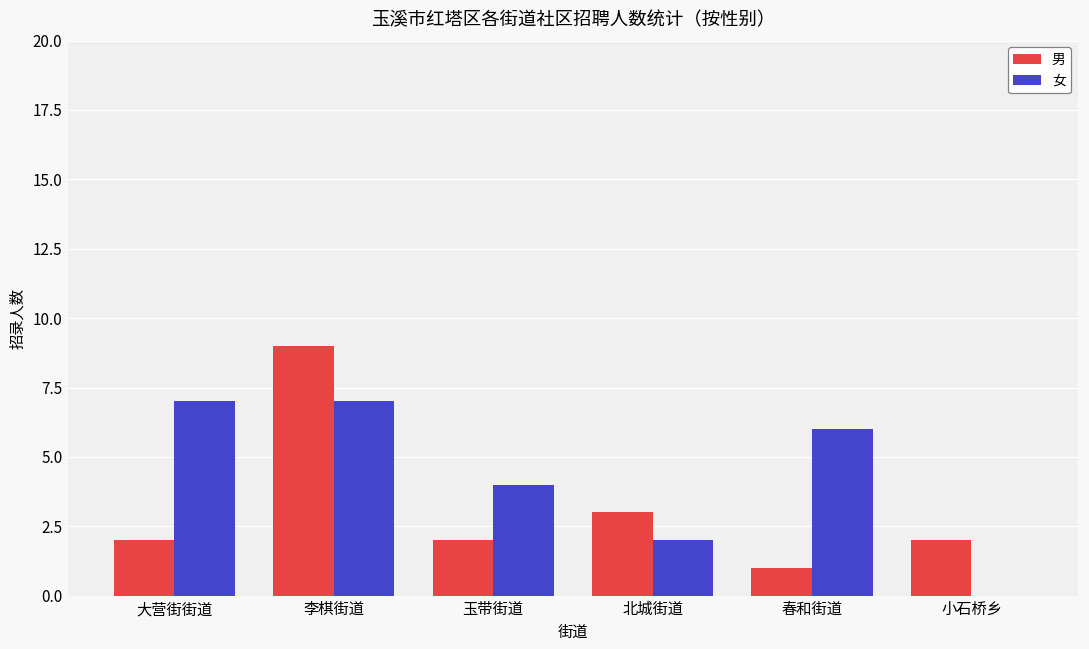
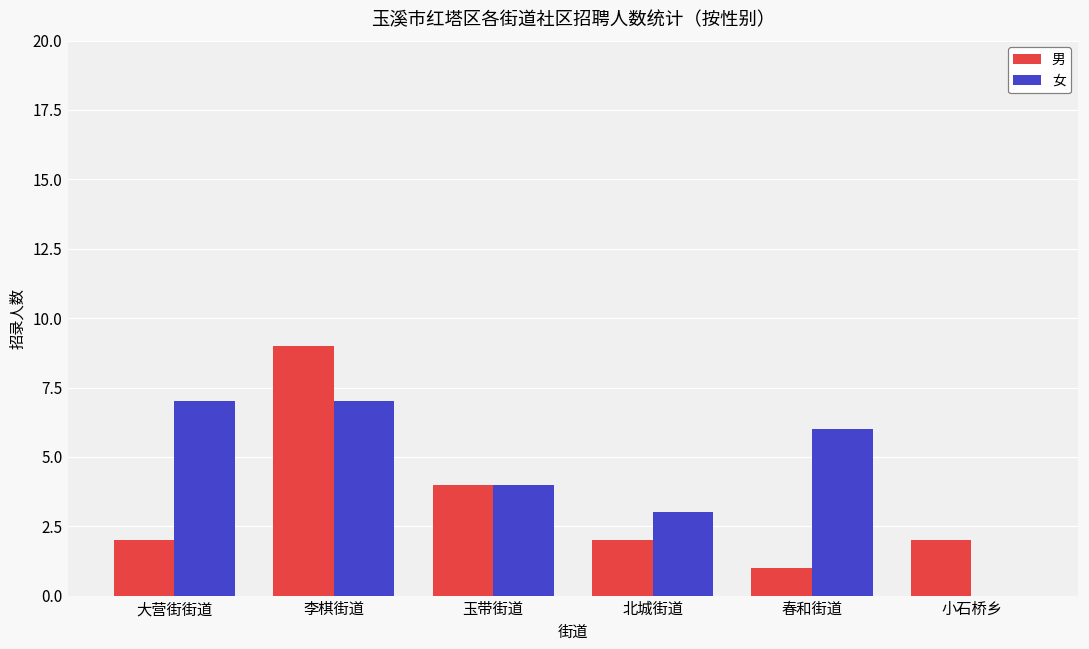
  {
    "男": {
      "大营街街道": 2,
      "李棋街道": 9,
-     "玉带街道": 2,
-     "北城街道": 3,
+     "玉带街道": 4,
+     "北城街道": 2,
      "春和街道": 1,
      "小石桥乡": 2
    },
    "女": {
      "大营街街道": 7,
      "李棋街道": 7,
      "玉带街道": 4,
-     "北城街道": 2,
+     "北城街道": 3,
      "春和街道": 6,
      "小石桥乡": 0
    }
  }
